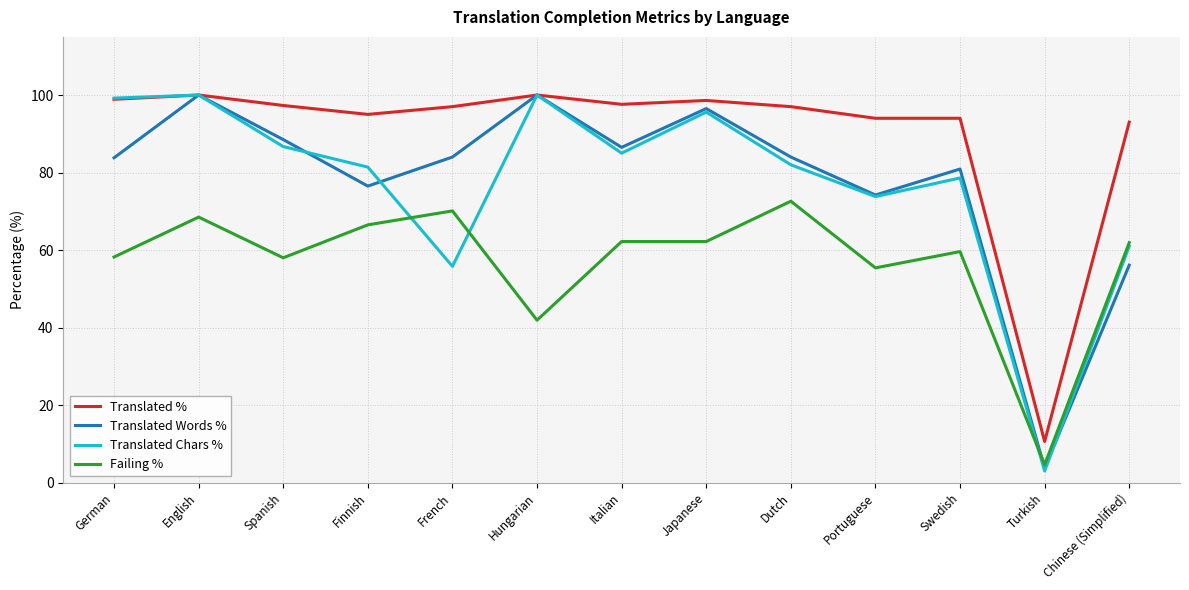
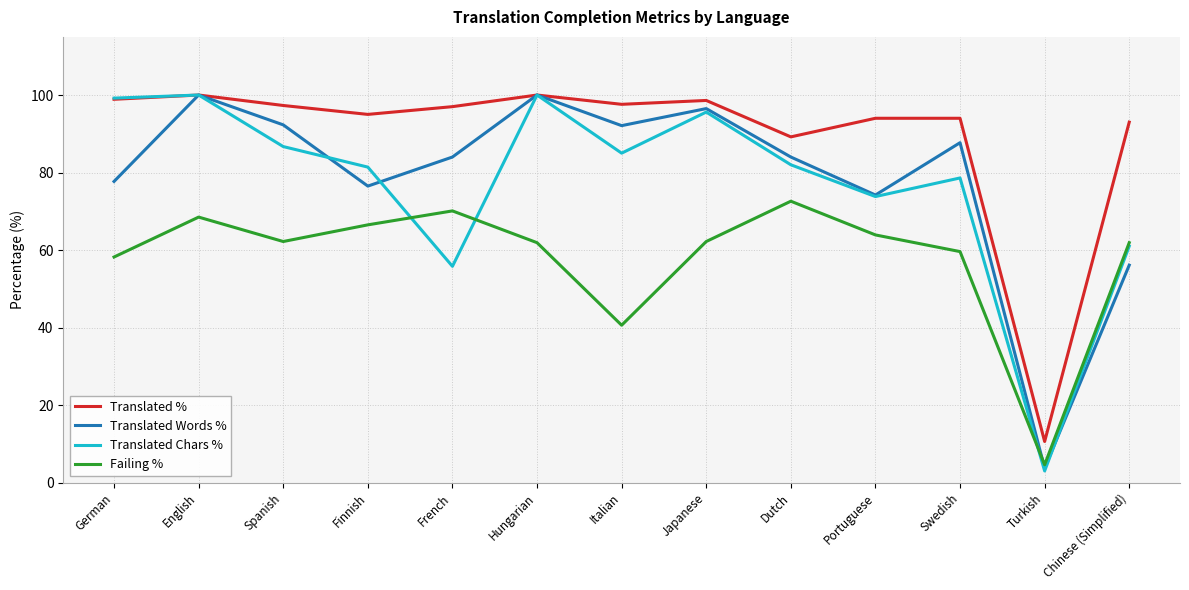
  {
    "Translated %": {
      "Spanish": 97,
      "Finnish": 95,
      "French": 97,
      "Italian": 98,
      "Japanese": 99,
-     "Dutch": 97,
+     "Dutch": 89,
      "Portuguese": 94,
      "Swedish": 94,
      "Turkish": 11,
      "Chinese (Simplified)": 93
    },
    "Translated Words %": {
-     "German": 84,
-     "Spanish": 89,
+     "German": 78,
+     "Spanish": 92,
      "Finnish": 77,
      "French": 84,
-     "Italian": 87,
+     "Italian": 92,
      "Japanese": 97,
      "Dutch": 84,
-     "Swedish": 81,
+     "Swedish": 88,
      "Turkish": 4,
      "Chinese (Simplified)": 56
    },
    "Translated Chars %": {
      "Spanish": 87,
      "Finnish": 81,
      "French": 56,
      "Italian": 85,
      "Japanese": 96,
      "Dutch": 82,
      "Swedish": 79,
      "Turkish": 3,
      "Chinese (Simplified)": 61
    },
    "Failing %": {
      "German": 58,
      "English": 69,
-     "Spanish": 58,
+     "Spanish": 62,
      "Finnish": 67,
      "French": 70,
-     "Hungarian": 42,
-     "Italian": 62,
+     "Hungarian": 62,
+     "Italian": 41,
      "Japanese": 62,
      "Dutch": 73,
-     "Portuguese": 55,
+     "Portuguese": 64,
      "Swedish": 60,
      "Turkish": 5,
      "Chinese (Simplified)": 62
    }
  }
